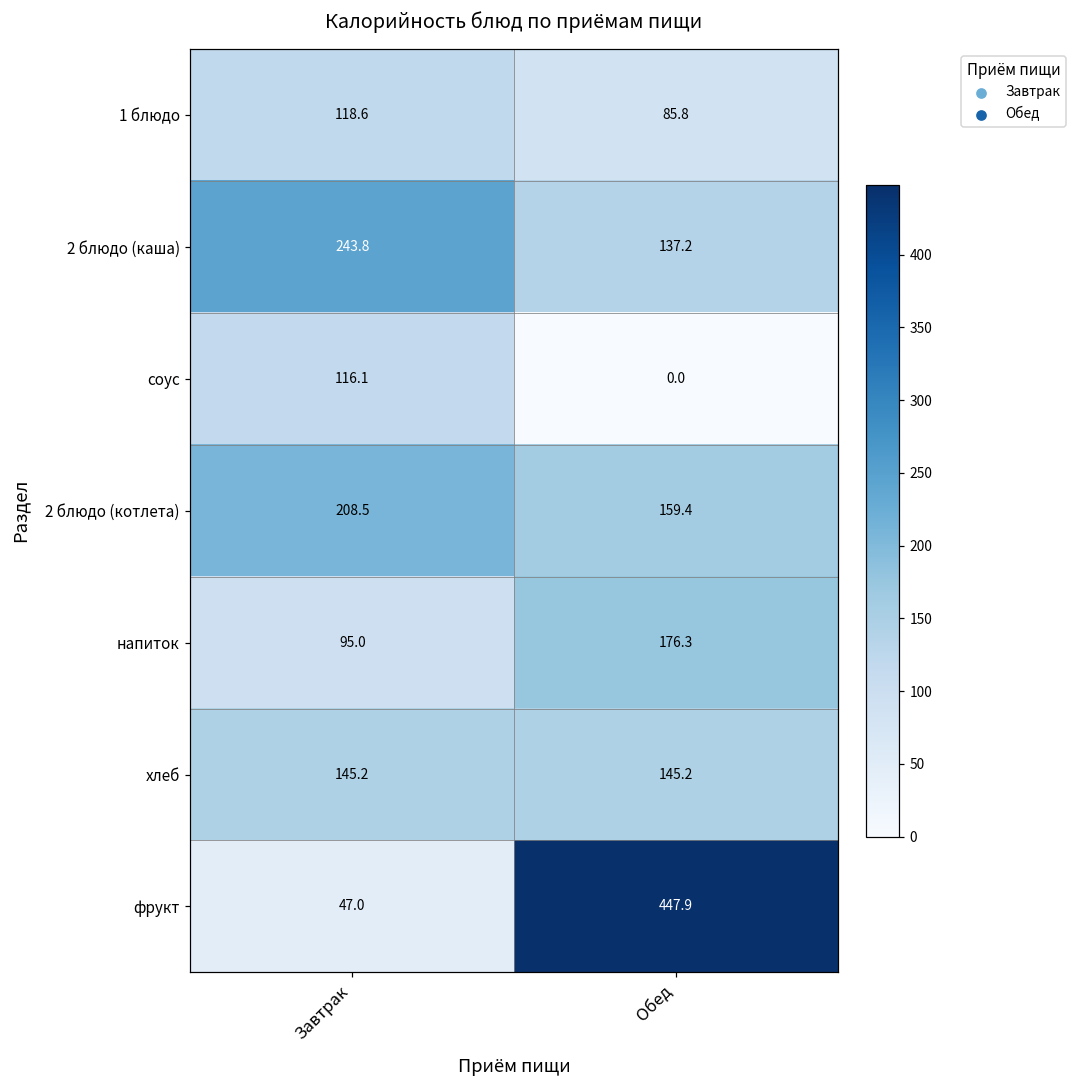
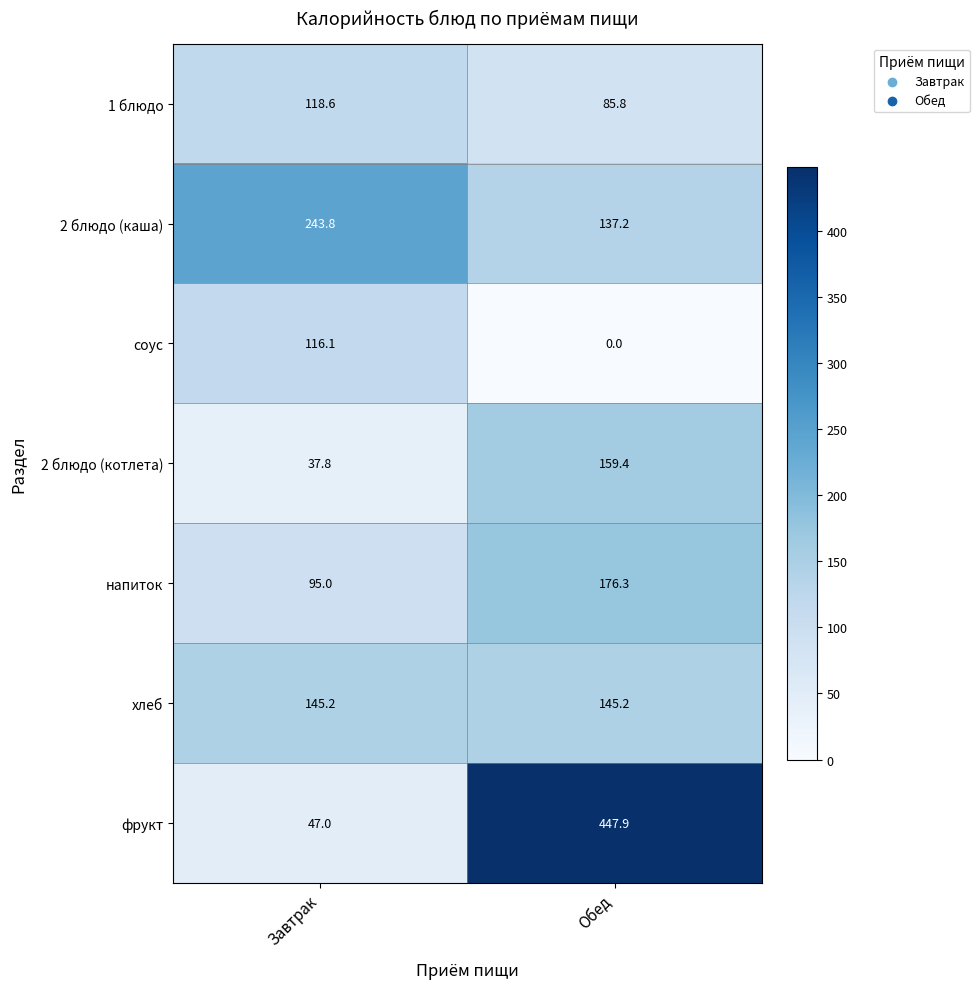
  {
    "1 блюдо": {
      "Завтрак": 118.6,
      "Обед": 85.8
    },
    "2 блюдо (каша)": {
      "Завтрак": 243.8,
      "Обед": 137.2
    },
    "соус": {
      "Завтрак": 116.1,
      "Обед": 0.0
    },
    "2 блюдо (котлета)": {
-     "Завтрак": 208.5,
+     "Завтрак": 37.8,
      "Обед": 159.4
    },
    "напиток": {
      "Завтрак": 95.0,
      "Обед": 176.3
    },
    "хлеб": {
      "Завтрак": 145.2,
      "Обед": 145.2
    },
    "фрукт": {
      "Завтрак": 47.0,
      "Обед": 447.9
    }
  }
